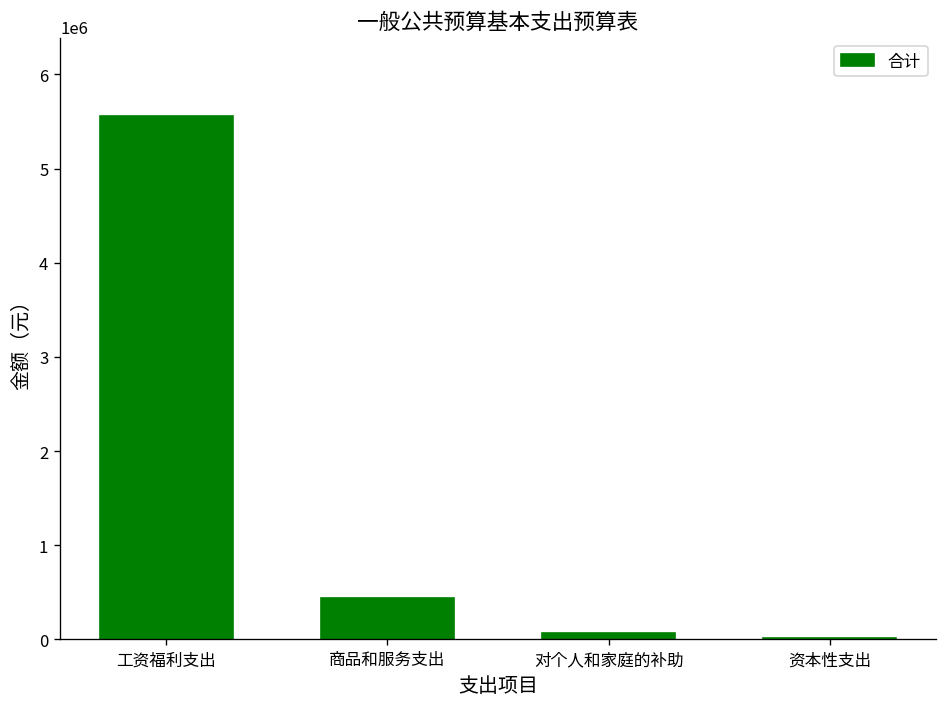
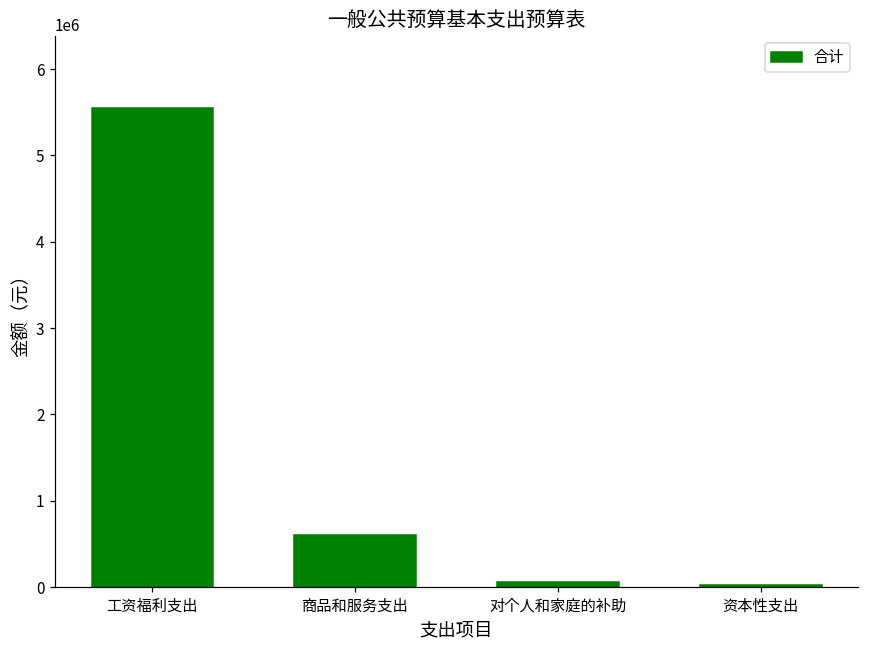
  {
    "工资福利支出": 5600000,
-   "商品和服务支出": 400000,
+   "商品和服务支出": 600000,
    "对个人和家庭的补助": 100000
  }
